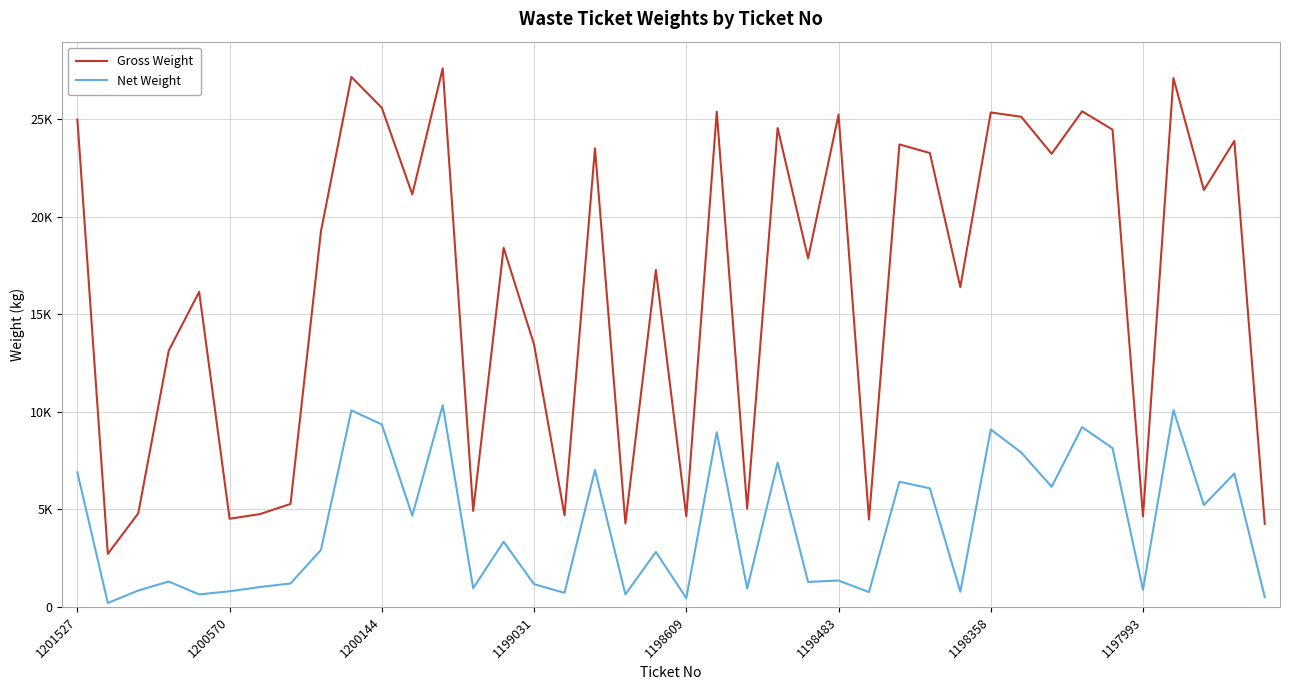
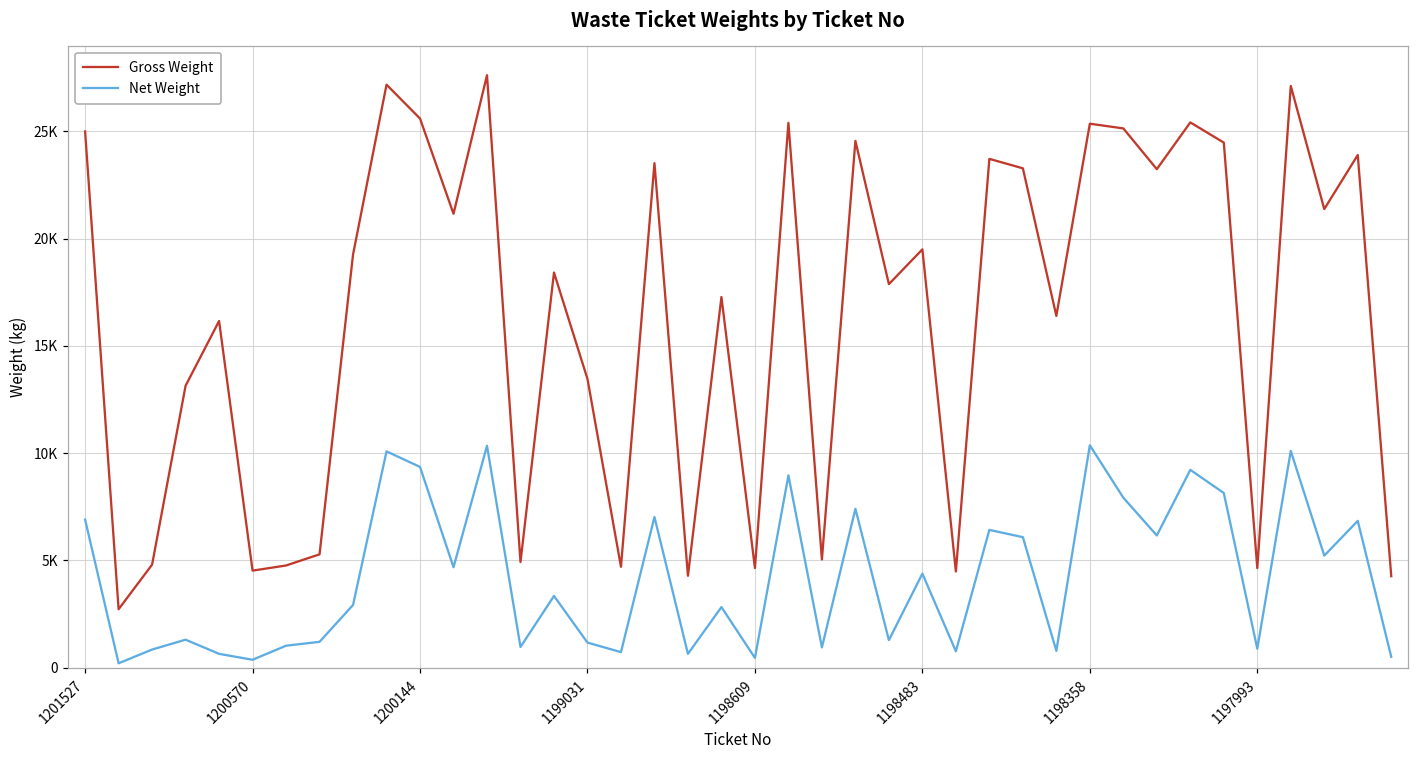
  {
    "Gross Weight": {
      "1201527": 25000,
      "1200570": 4500,
      "1200144": 25600,
      "1199031": 13500,
      "1198609": 4600,
-     "1198483": 25200,
+     "1198483": 19500,
      "1198358": 25400,
      "1197993": 4600
    },
    "Net Weight": {
      "1201527": 6900,
-     "1200570": 800,
+     "1200570": 400,
      "1200144": 9400,
      "1199031": 1200,
      "1198609": 500,
-     "1198483": 1400,
-     "1198358": 9100,
+     "1198483": 4400,
+     "1198358": 10400,
      "1197993": 900
    }
  }
